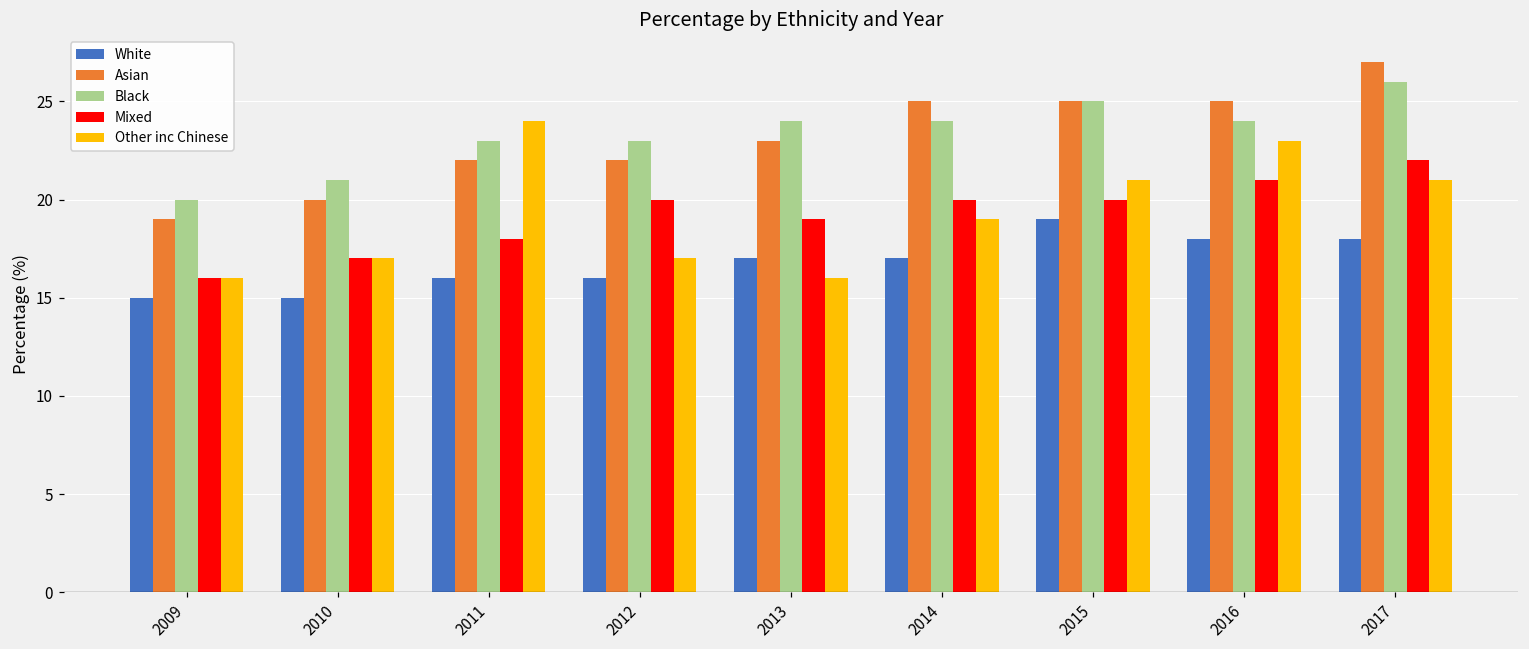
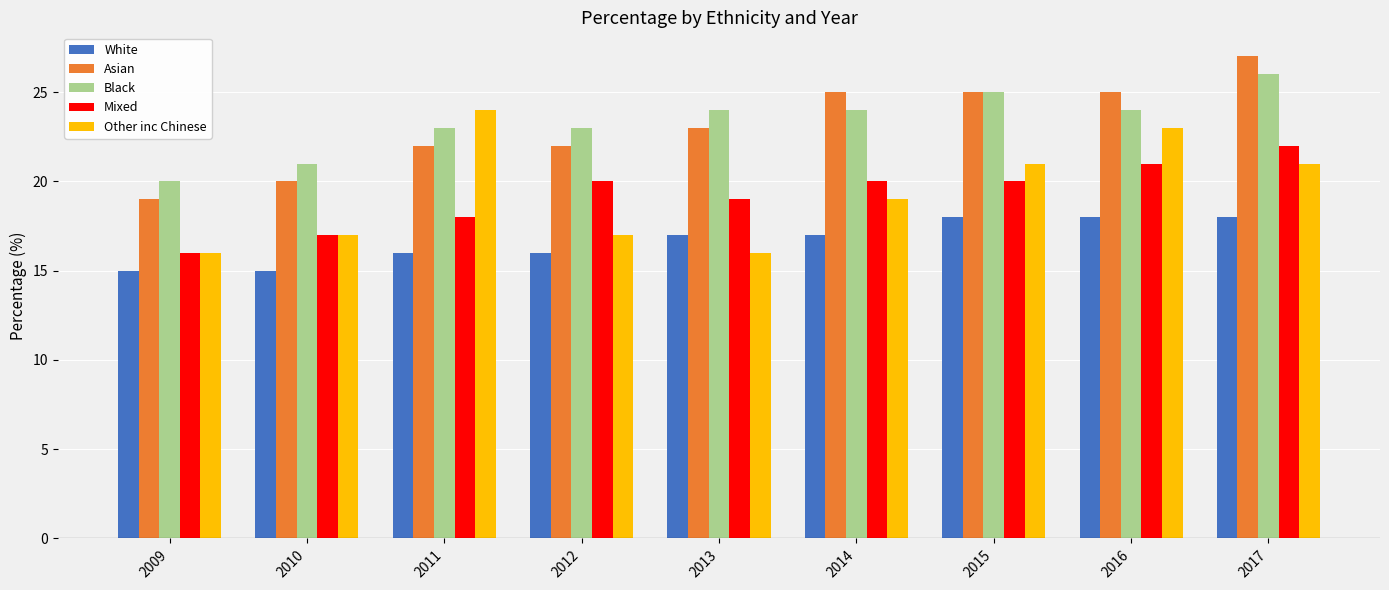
  {
    "White": {
      "2009": 15,
      "2010": 15,
      "2011": 16,
      "2012": 16,
      "2013": 17,
      "2014": 17,
-     "2015": 19,
+     "2015": 18,
      "2016": 18,
      "2017": 18
    },
    "Asian": {
      "2009": 19,
      "2010": 20,
      "2011": 22,
      "2012": 22,
      "2013": 23,
      "2014": 25,
      "2015": 25,
      "2016": 25,
      "2017": 27
    },
    "Black": {
      "2009": 20,
      "2010": 21,
      "2011": 23,
      "2012": 23,
      "2013": 24,
      "2014": 24,
      "2015": 25,
      "2016": 24,
      "2017": 26
    },
    "Mixed": {
      "2009": 16,
      "2010": 17,
      "2011": 18,
      "2012": 20,
      "2013": 19,
      "2014": 20,
      "2015": 20,
      "2016": 21,
      "2017": 22
    },
    "Other inc Chinese": {
      "2009": 16,
      "2010": 17,
      "2011": 24,
      "2012": 17,
      "2013": 16,
      "2014": 19,
      "2015": 21,
      "2016": 23,
      "2017": 21
    }
  }
